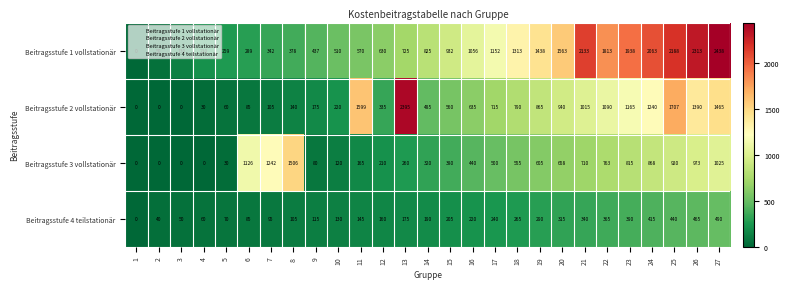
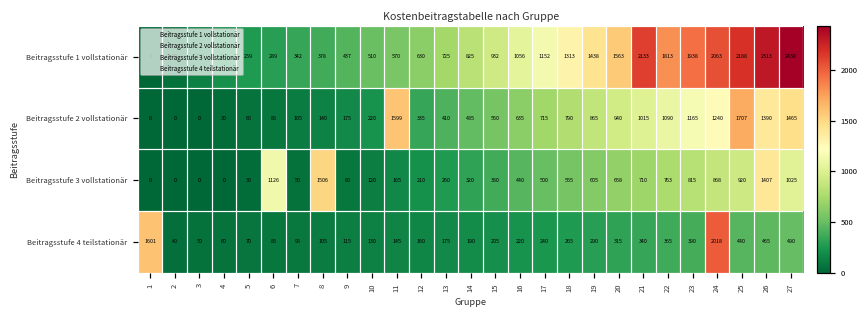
  {
    "Beitragsstufe 1 vollstationär": {
      "5": 259,
      "6": 289,
      "7": 342,
      "8": 378,
      "9": 437,
      "10": 510,
      "11": 570,
      "12": 630,
      "13": 725,
      "14": 825,
      "15": 932,
      "16": 1056,
      "17": 1152,
      "18": 1313,
      "19": 1438,
      "20": 1563,
      "21": 2133,
      "22": 1813,
      "23": 1938,
      "24": 2063,
      "25": 2188,
      "26": 2313,
      "27": 2438
    },
    "Beitragsstufe 2 vollstationär": {
      "1": 0,
      "2": 0,
      "3": 0,
      "4": 30,
      "5": 60,
      "6": 85,
      "7": 105,
      "8": 140,
      "9": 175,
      "10": 220,
      "11": 1599,
      "12": 335,
-     "13": 2395,
+     "13": 410,
      "14": 485,
      "15": 560,
      "16": 635,
      "17": 715,
      "18": 790,
      "19": 865,
      "20": 940,
      "21": 1015,
      "22": 1090,
      "23": 1165,
      "24": 1240,
      "25": 1707,
      "26": 1390,
      "27": 1465
    },
    "Beitragsstufe 3 vollstationär": {
      "1": 0,
      "2": 0,
      "3": 0,
      "4": 0,
      "5": 30,
      "6": 1126,
-     "7": 1242,
+     "7": 50,
      "8": 1506,
      "9": 80,
      "10": 120,
      "11": 165,
      "12": 210,
      "13": 260,
      "14": 320,
      "15": 380,
      "16": 440,
      "17": 500,
      "18": 555,
      "19": 605,
      "20": 658,
      "21": 710,
      "22": 763,
      "23": 815,
      "24": 868,
      "25": 920,
-     "26": 973,
+     "26": 1407,
      "27": 1025
    },
    "Beitragsstufe 4 teilstationär": {
-     "1": 0,
+     "1": 1601,
      "2": 40,
      "3": 50,
      "4": 60,
      "5": 70,
      "6": 85,
      "7": 95,
      "8": 105,
      "9": 115,
      "10": 130,
      "11": 145,
      "12": 160,
      "13": 175,
      "14": 190,
      "15": 205,
      "16": 220,
      "17": 240,
      "18": 265,
      "19": 290,
      "20": 315,
      "21": 340,
      "22": 365,
      "23": 390,
-     "24": 415,
+     "24": 2018,
      "25": 440,
      "26": 465,
      "27": 490
    }
  }
